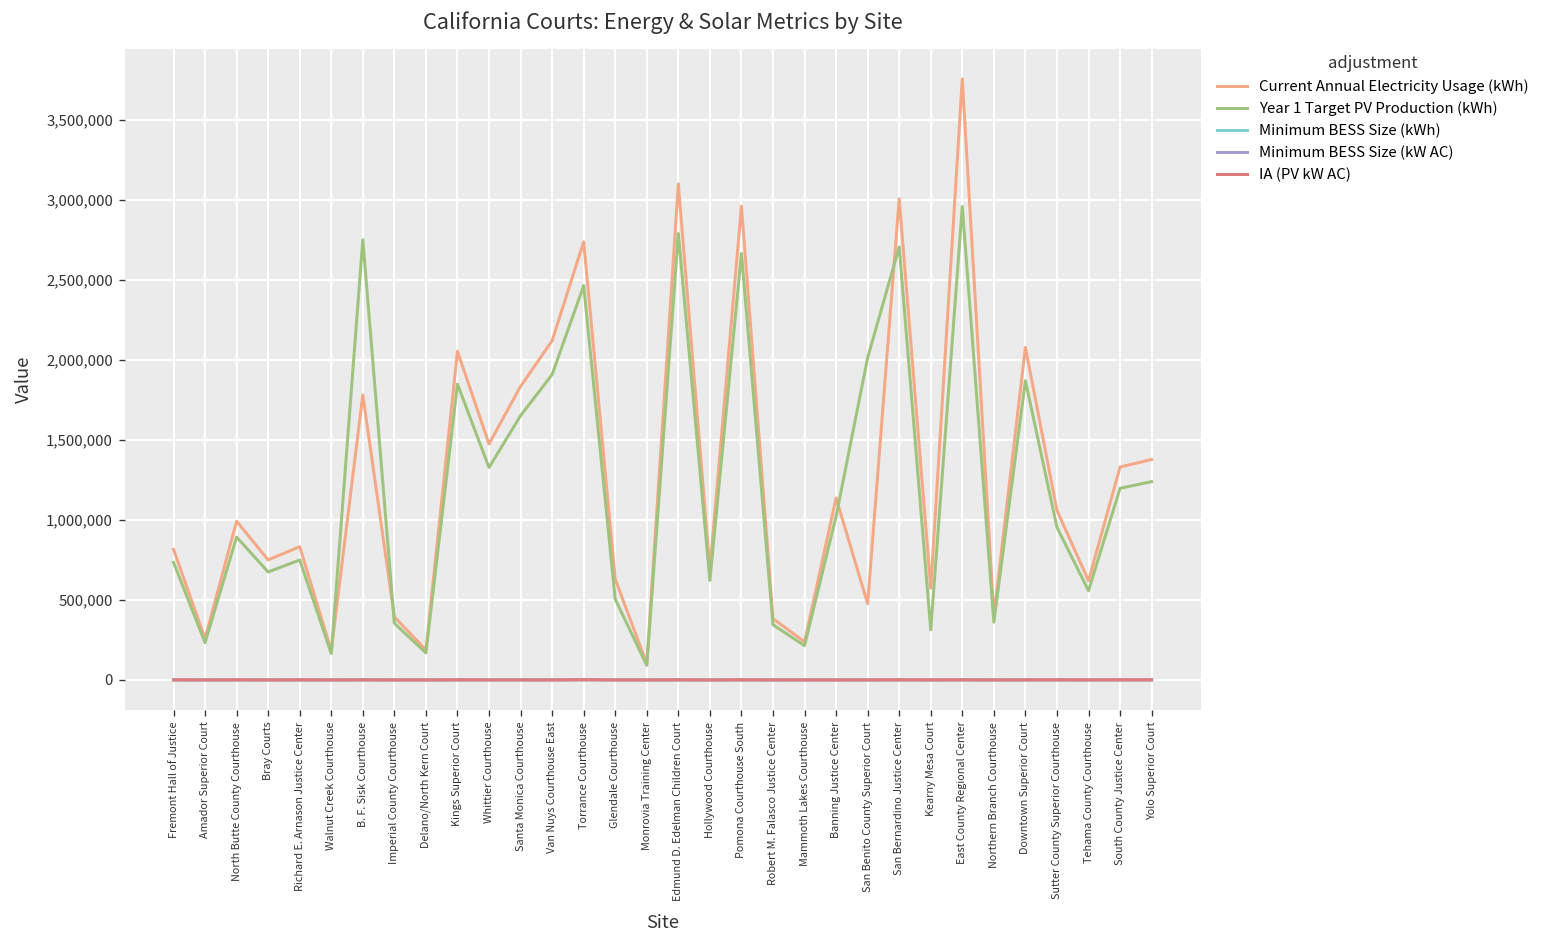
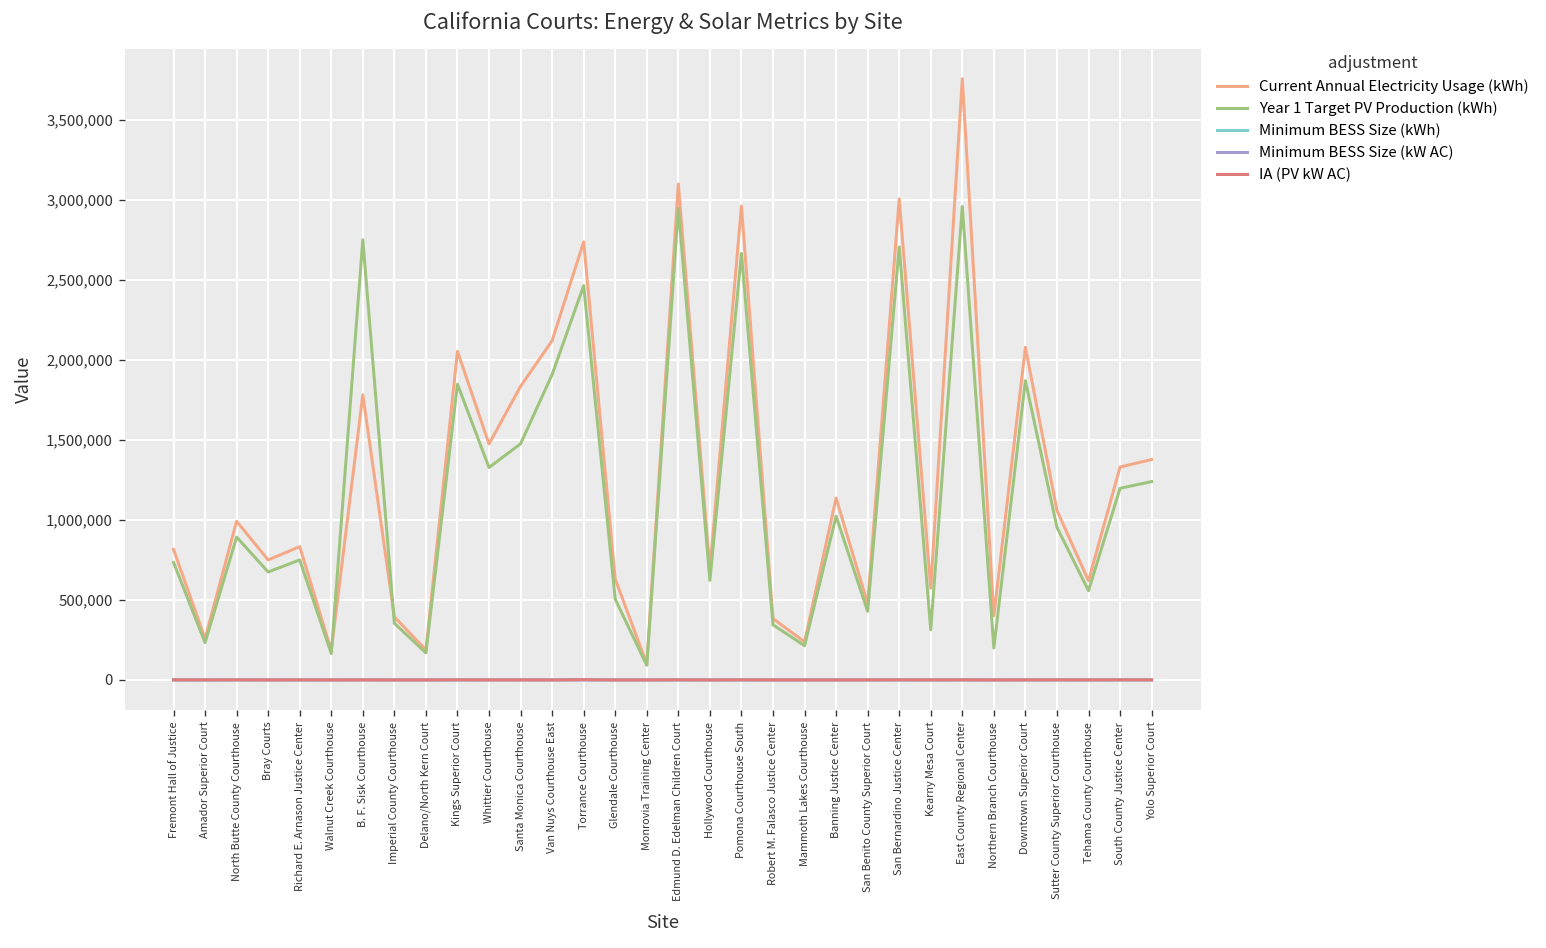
  {
    "Year 1 Target PV Production (kWh)": {
      "Fremont Hall of Justice": "740,000",
      "Amador Superior Court": "230,000",
      "North Butte County Courthouse": "890,000",
      "Bray Courts": "680,000",
      "Richard E. Arnason Justice Center": "750,000",
      "B. F. Sisk Courthouse": "2,750,000",
      "Imperial County Courthouse": "350,000",
      "Kings Superior Court": "1,850,000",
      "Whittier Courthouse": "1,330,000",
-     "Santa Monica Courthouse": "1,650,000",
+     "Santa Monica Courthouse": "1,480,000",
      "Van Nuys Courthouse East": "1,910,000",
      "Torrance Courthouse": "2,470,000",
      "Glendale Courthouse": "500,000",
-     "Edmund D. Edelman Children Court": "2,790,000",
+     "Edmund D. Edelman Children Court": "2,950,000",
      "Hollywood Courthouse": "620,000",
      "Pomona Courthouse South": "2,670,000",
      "Robert M. Falasco Justice Center": "350,000",
      "Mammoth Lakes Courthouse": "210,000",
      "Banning Justice Center": "1,020,000",
-     "San Benito County Superior Court": "2,010,000",
+     "San Benito County Superior Court": "430,000",
      "San Bernardino Justice Center": "2,710,000",
      "Kearny Mesa Court": "310,000",
      "East County Regional Center": "2,960,000",
-     "Northern Branch Courthouse": "360,000",
+     "Northern Branch Courthouse": "200,000",
      "Downtown Superior Court": "1,870,000",
      "Sutter County Superior Courthouse": "950,000",
      "Tehama County Courthouse": "560,000",
      "South County Justice Center": "1,200,000",
      "Yolo Superior Court": "1,240,000"
    }
  }
